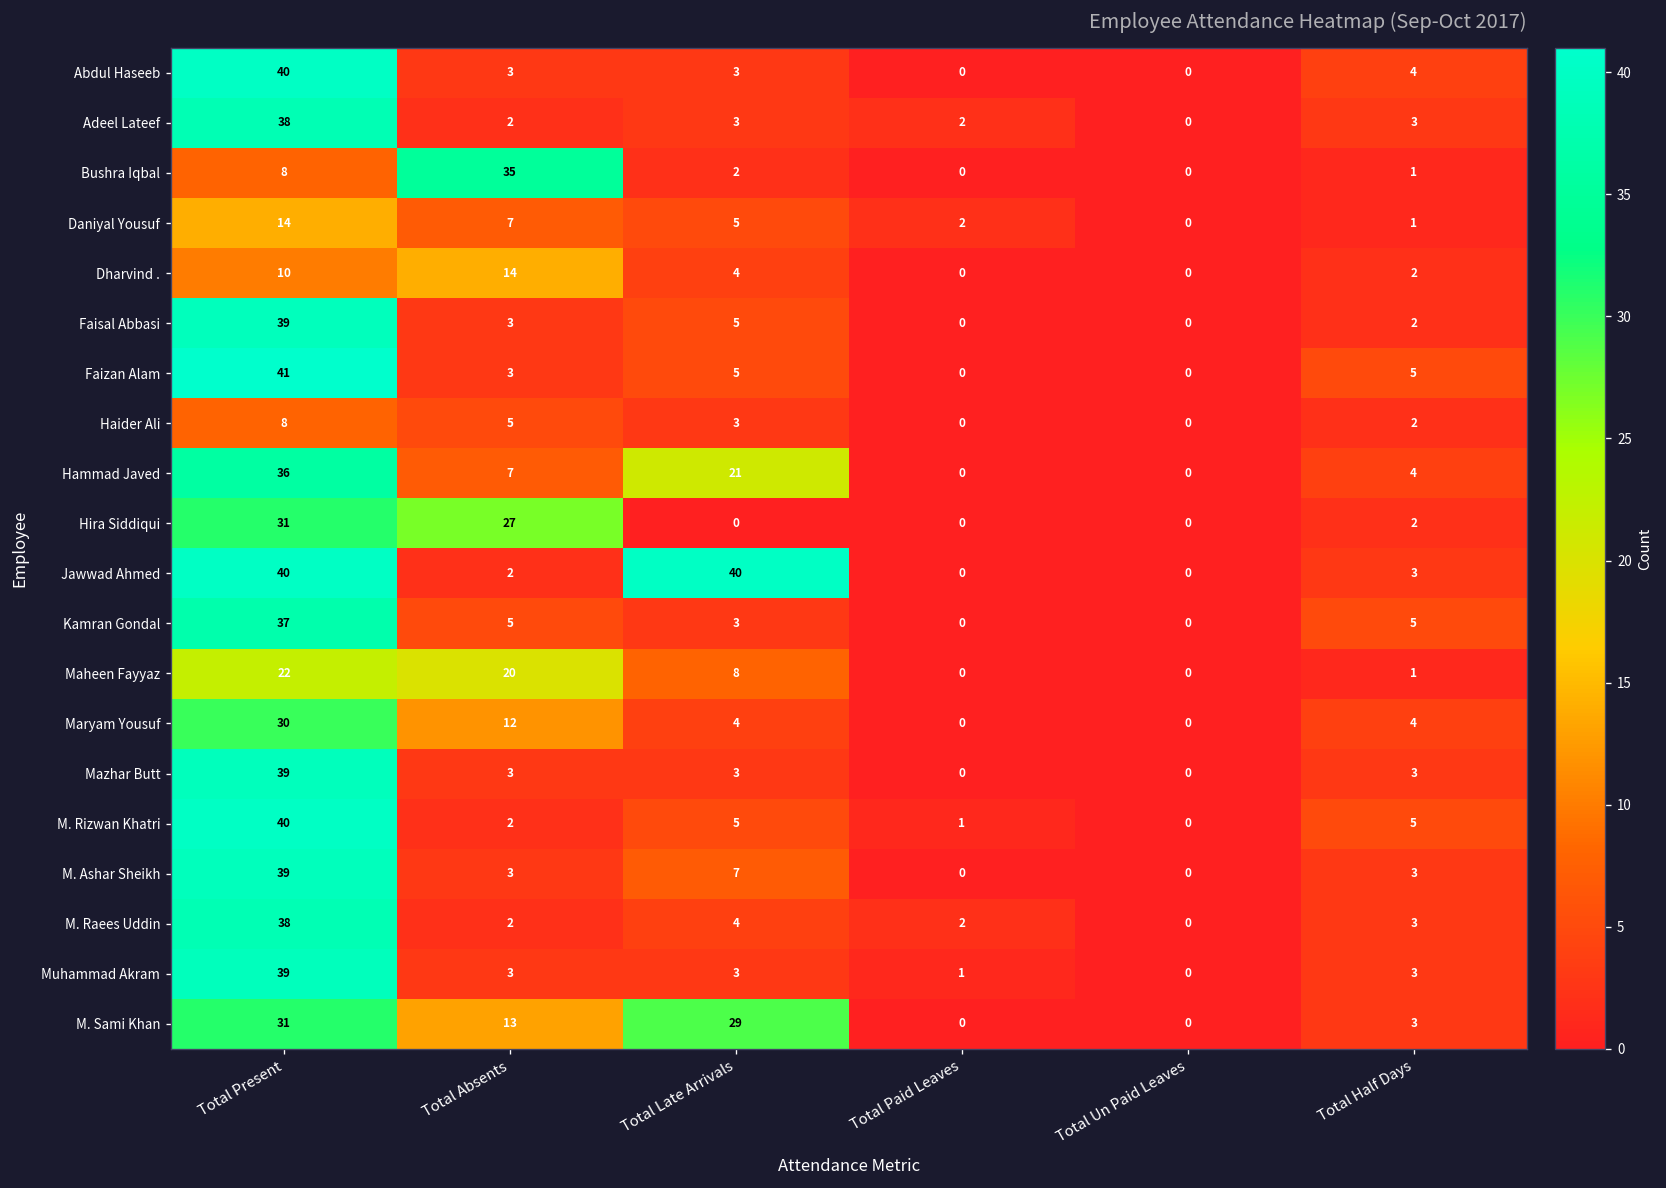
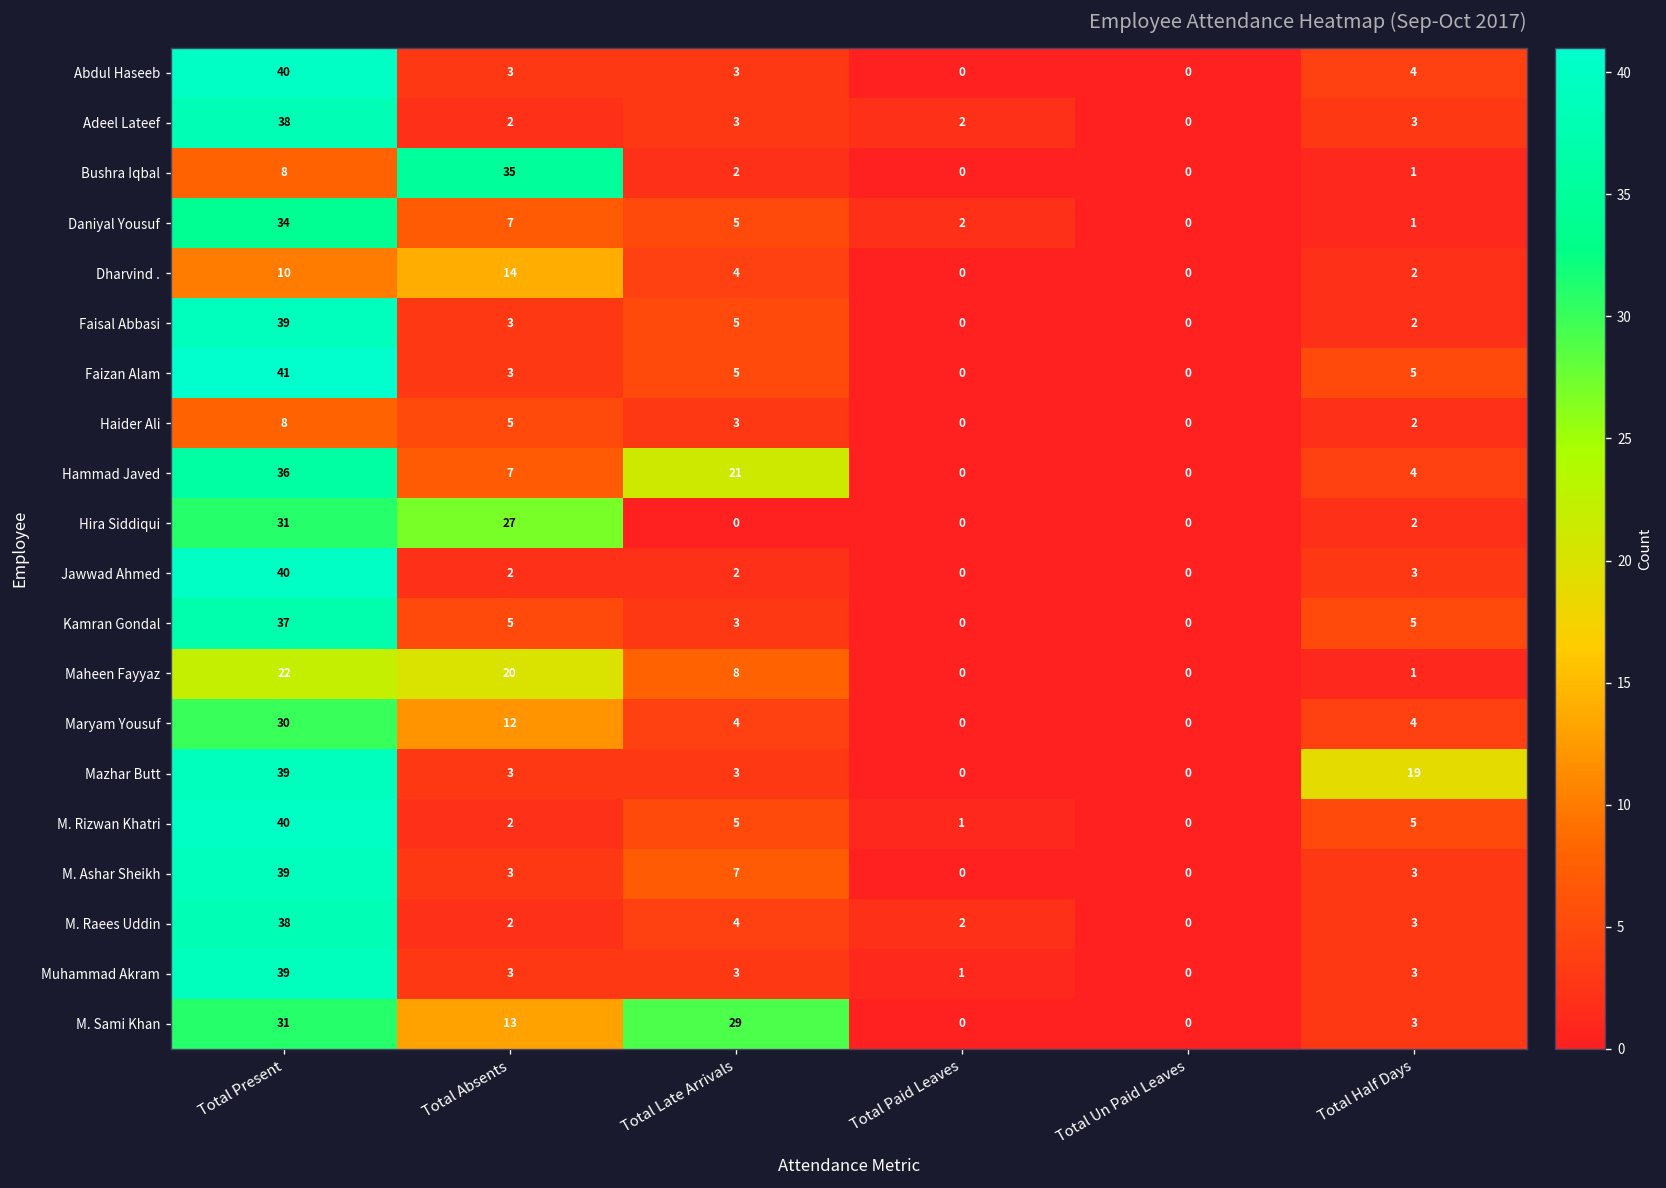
  {
    "Abdul Haseeb": {
      "Total Present": 40,
      "Total Absents": 3,
      "Total Late Arrivals": 3,
      "Total Paid Leaves": 0,
      "Total Un Paid Leaves": 0,
      "Total Half Days": 4
    },
    "Adeel Lateef": {
      "Total Present": 38,
      "Total Absents": 2,
      "Total Late Arrivals": 3,
      "Total Paid Leaves": 2,
      "Total Un Paid Leaves": 0,
      "Total Half Days": 3
    },
    "Bushra Iqbal": {
      "Total Present": 8,
      "Total Absents": 35,
      "Total Late Arrivals": 2,
      "Total Paid Leaves": 0,
      "Total Un Paid Leaves": 0,
      "Total Half Days": 1
    },
    "Daniyal Yousuf": {
-     "Total Present": 14,
+     "Total Present": 34,
      "Total Absents": 7,
      "Total Late Arrivals": 5,
      "Total Paid Leaves": 2,
      "Total Un Paid Leaves": 0,
      "Total Half Days": 1
    },
    "Dharvind .": {
      "Total Present": 10,
      "Total Absents": 14,
      "Total Late Arrivals": 4,
      "Total Paid Leaves": 0,
      "Total Un Paid Leaves": 0,
      "Total Half Days": 2
    },
    "Faisal Abbasi": {
      "Total Present": 39,
      "Total Absents": 3,
      "Total Late Arrivals": 5,
      "Total Paid Leaves": 0,
      "Total Un Paid Leaves": 0,
      "Total Half Days": 2
    },
    "Faizan Alam": {
      "Total Present": 41,
      "Total Absents": 3,
      "Total Late Arrivals": 5,
      "Total Paid Leaves": 0,
      "Total Un Paid Leaves": 0,
      "Total Half Days": 5
    },
    "Haider Ali": {
      "Total Present": 8,
      "Total Absents": 5,
      "Total Late Arrivals": 3,
      "Total Paid Leaves": 0,
      "Total Un Paid Leaves": 0,
      "Total Half Days": 2
    },
    "Hammad Javed": {
      "Total Present": 36,
      "Total Absents": 7,
      "Total Late Arrivals": 21,
      "Total Paid Leaves": 0,
      "Total Un Paid Leaves": 0,
      "Total Half Days": 4
    },
    "Hira Siddiqui": {
      "Total Present": 31,
      "Total Absents": 27,
      "Total Late Arrivals": 0,
      "Total Paid Leaves": 0,
      "Total Un Paid Leaves": 0,
      "Total Half Days": 2
    },
    "Jawwad Ahmed": {
      "Total Present": 40,
      "Total Absents": 2,
-     "Total Late Arrivals": 40,
+     "Total Late Arrivals": 2,
      "Total Paid Leaves": 0,
      "Total Un Paid Leaves": 0,
      "Total Half Days": 3
    },
    "Kamran Gondal": {
      "Total Present": 37,
      "Total Absents": 5,
      "Total Late Arrivals": 3,
      "Total Paid Leaves": 0,
      "Total Un Paid Leaves": 0,
      "Total Half Days": 5
    },
    "Maheen Fayyaz": {
      "Total Present": 22,
      "Total Absents": 20,
      "Total Late Arrivals": 8,
      "Total Paid Leaves": 0,
      "Total Un Paid Leaves": 0,
      "Total Half Days": 1
    },
    "Maryam Yousuf": {
      "Total Present": 30,
      "Total Absents": 12,
      "Total Late Arrivals": 4,
      "Total Paid Leaves": 0,
      "Total Un Paid Leaves": 0,
      "Total Half Days": 4
    },
    "Mazhar Butt": {
      "Total Present": 39,
      "Total Absents": 3,
      "Total Late Arrivals": 3,
      "Total Paid Leaves": 0,
      "Total Un Paid Leaves": 0,
-     "Total Half Days": 3
+     "Total Half Days": 19
    },
    "M. Rizwan Khatri": {
      "Total Present": 40,
      "Total Absents": 2,
      "Total Late Arrivals": 5,
      "Total Paid Leaves": 1,
      "Total Un Paid Leaves": 0,
      "Total Half Days": 5
    },
    "M. Ashar Sheikh": {
      "Total Present": 39,
      "Total Absents": 3,
      "Total Late Arrivals": 7,
      "Total Paid Leaves": 0,
      "Total Un Paid Leaves": 0,
      "Total Half Days": 3
    },
    "M. Raees Uddin": {
      "Total Present": 38,
      "Total Absents": 2,
      "Total Late Arrivals": 4,
      "Total Paid Leaves": 2,
      "Total Un Paid Leaves": 0,
      "Total Half Days": 3
    },
    "Muhammad Akram": {
      "Total Present": 39,
      "Total Absents": 3,
      "Total Late Arrivals": 3,
      "Total Paid Leaves": 1,
      "Total Un Paid Leaves": 0,
      "Total Half Days": 3
    },
    "M. Sami Khan": {
      "Total Present": 31,
      "Total Absents": 13,
      "Total Late Arrivals": 29,
      "Total Paid Leaves": 0,
      "Total Un Paid Leaves": 0,
      "Total Half Days": 3
    }
  }
